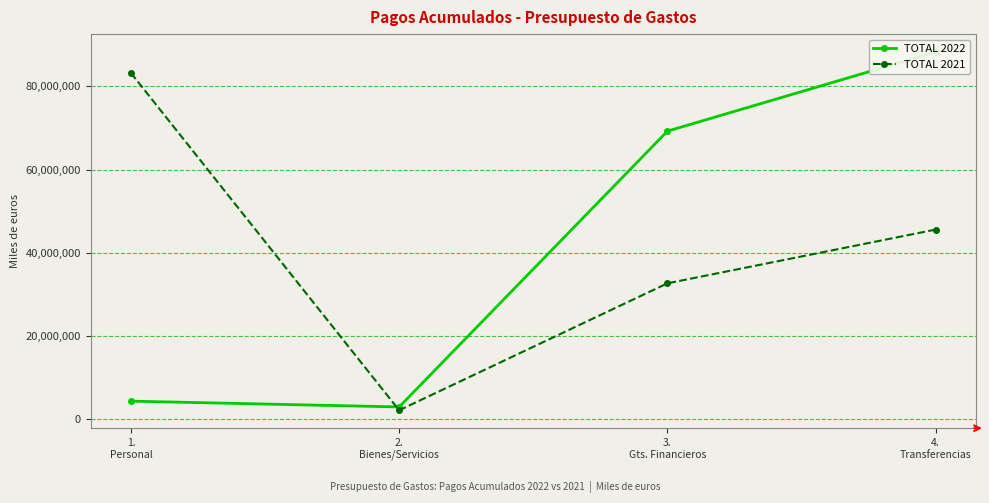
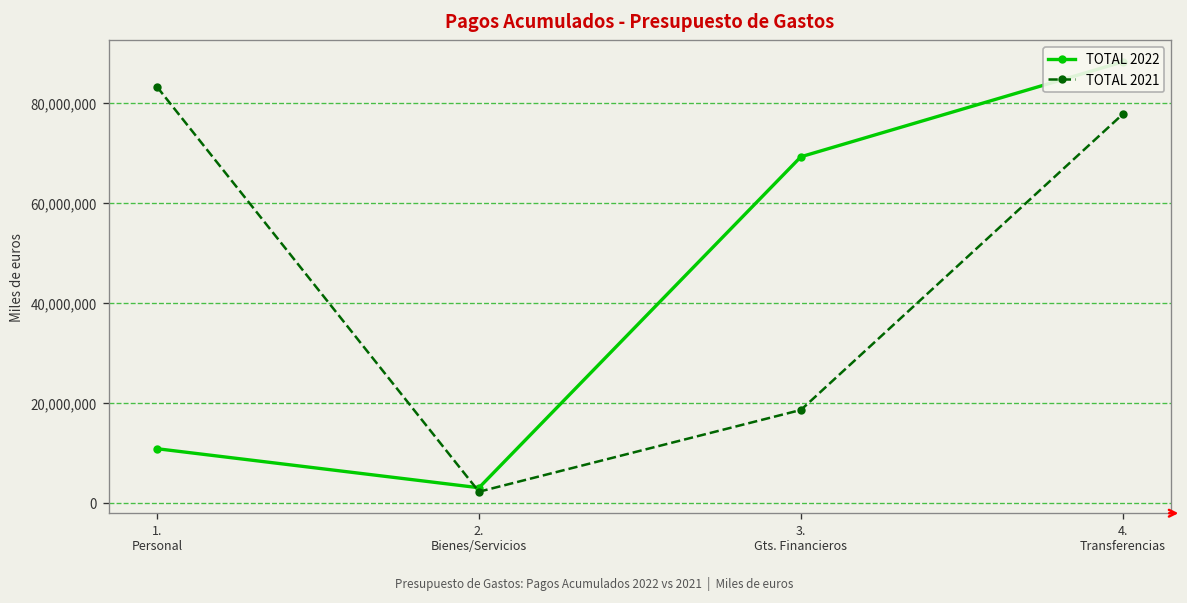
  {
    "TOTAL 2022": {
-     "1. Personal": "4,000,000",
+     "1. Personal": "11,000,000",
      "2. Bienes/Servicios": "3,000,000",
      "3. Gts. Financieros": "69,000,000"
    },
    "TOTAL 2021": {
      "1. Personal": "83,000,000",
      "2. Bienes/Servicios": "2,000,000",
-     "3. Gts. Financieros": "33,000,000",
-     "4. Transferencias": "46,000,000"
+     "3. Gts. Financieros": "19,000,000",
+     "4. Transferencias": "78,000,000"
    }
  }
